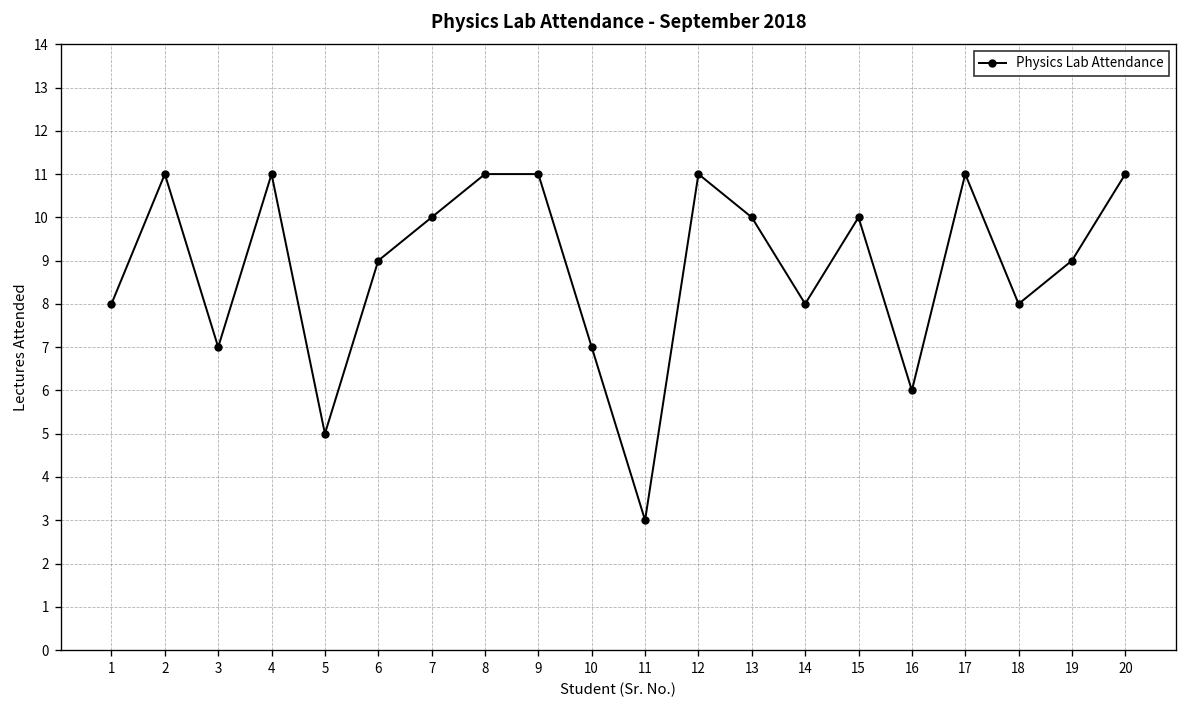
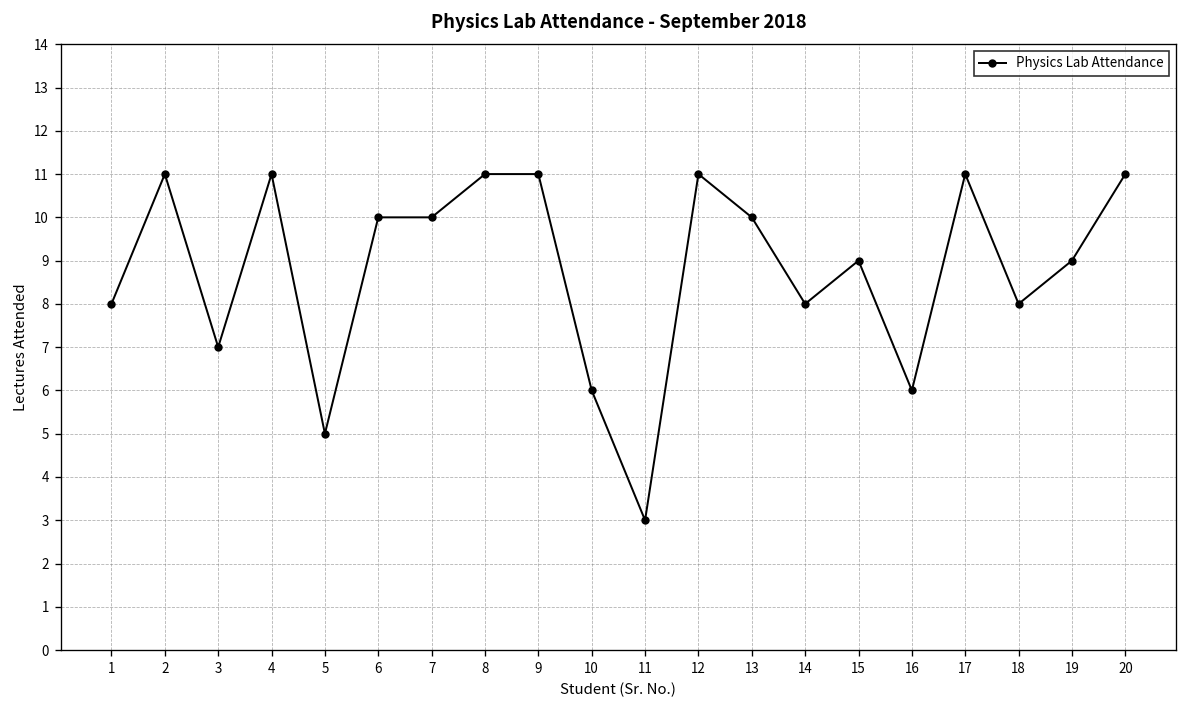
  {
    "1": 8,
    "2": 11,
    "3": 7,
    "4": 11,
    "5": 5,
-   "6": 9,
+   "6": 10,
    "7": 10,
    "8": 11,
    "9": 11,
-   "10": 7,
+   "10": 6,
    "11": 3,
    "12": 11,
    "13": 10,
    "14": 8,
-   "15": 10,
+   "15": 9,
    "16": 6,
    "17": 11,
    "18": 8,
    "19": 9,
    "20": 11
  }
